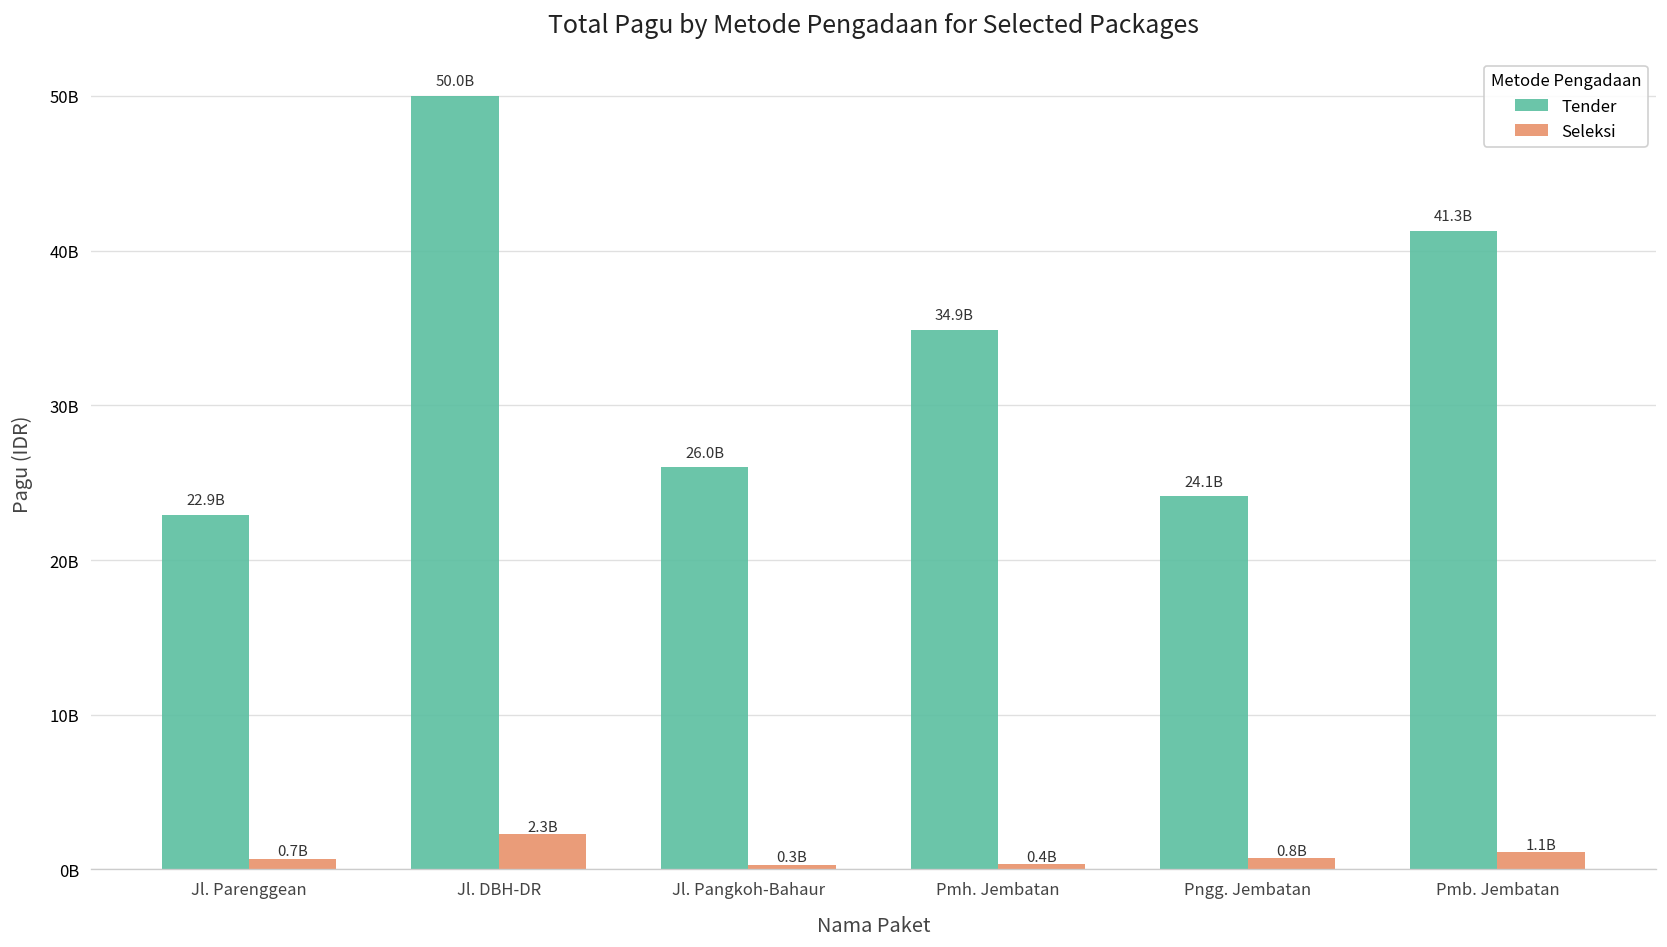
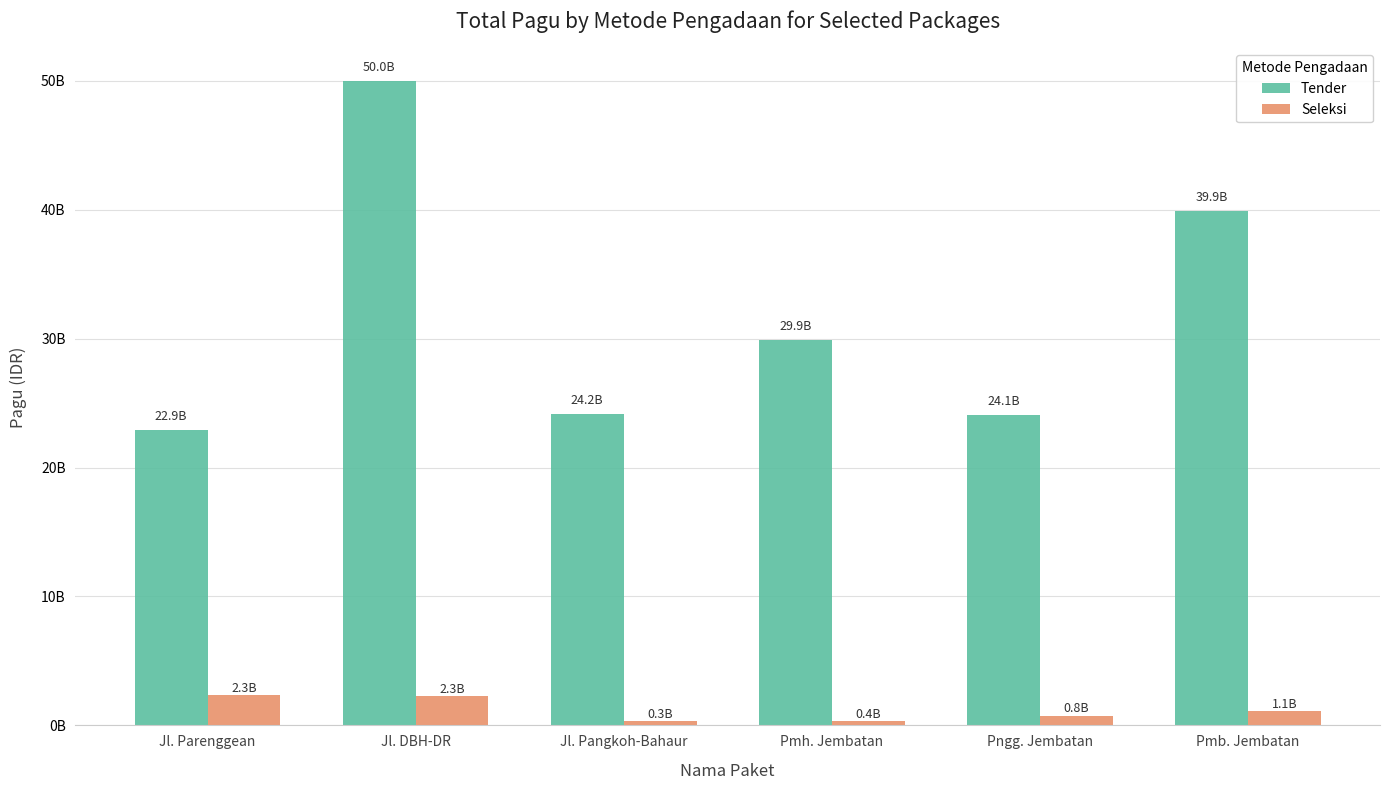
  {
    "Tender": {
      "Jl. Parenggean": "22.9B",
      "Jl. DBH-DR": "50.0B",
-     "Jl. Pangkoh-Bahaur": "26.0B",
-     "Pmh. Jembatan": "34.9B",
+     "Jl. Pangkoh-Bahaur": "24.2B",
+     "Pmh. Jembatan": "29.9B",
      "Pngg. Jembatan": "24.1B",
-     "Pmb. Jembatan": "41.3B"
+     "Pmb. Jembatan": "39.9B"
    },
    "Seleksi": {
-     "Jl. Parenggean": "0.7B",
+     "Jl. Parenggean": "2.3B",
      "Jl. DBH-DR": "2.3B",
      "Jl. Pangkoh-Bahaur": "0.3B",
      "Pmh. Jembatan": "0.4B",
      "Pngg. Jembatan": "0.8B",
      "Pmb. Jembatan": "1.1B"
    }
  }
